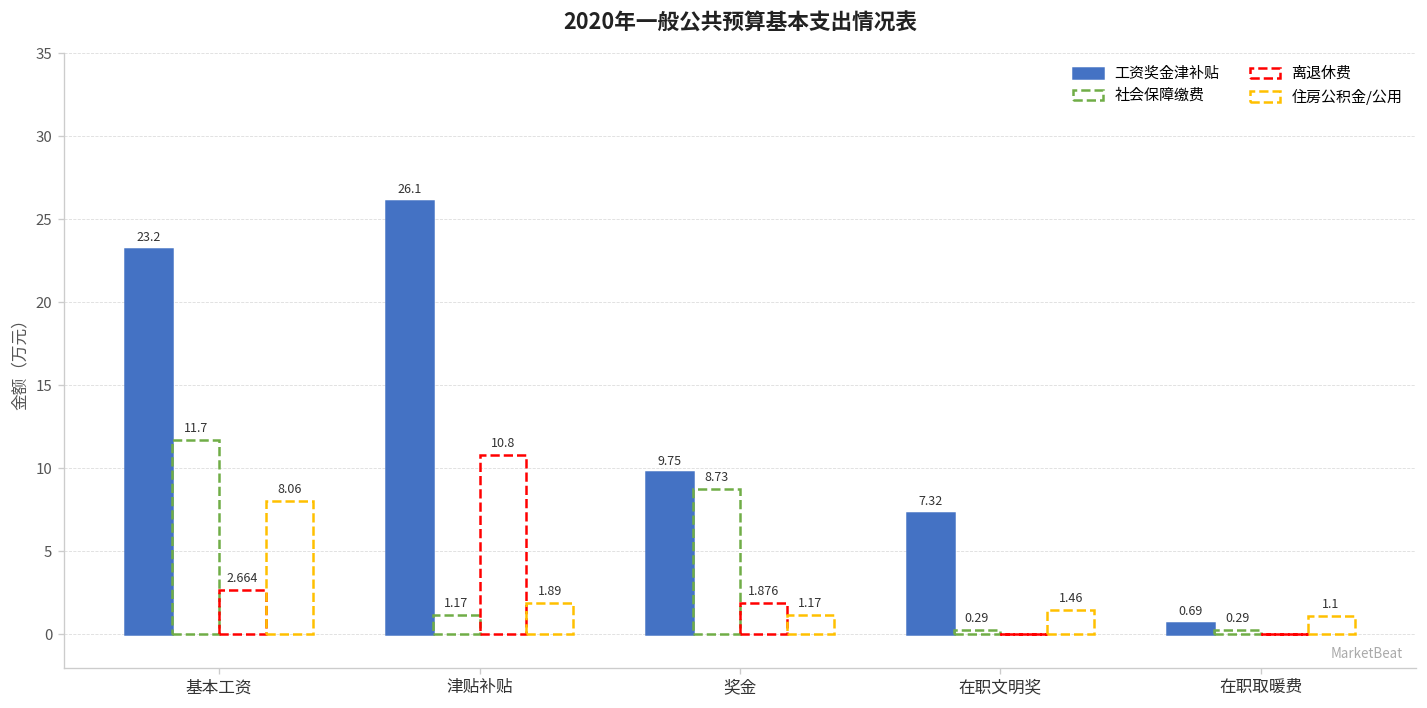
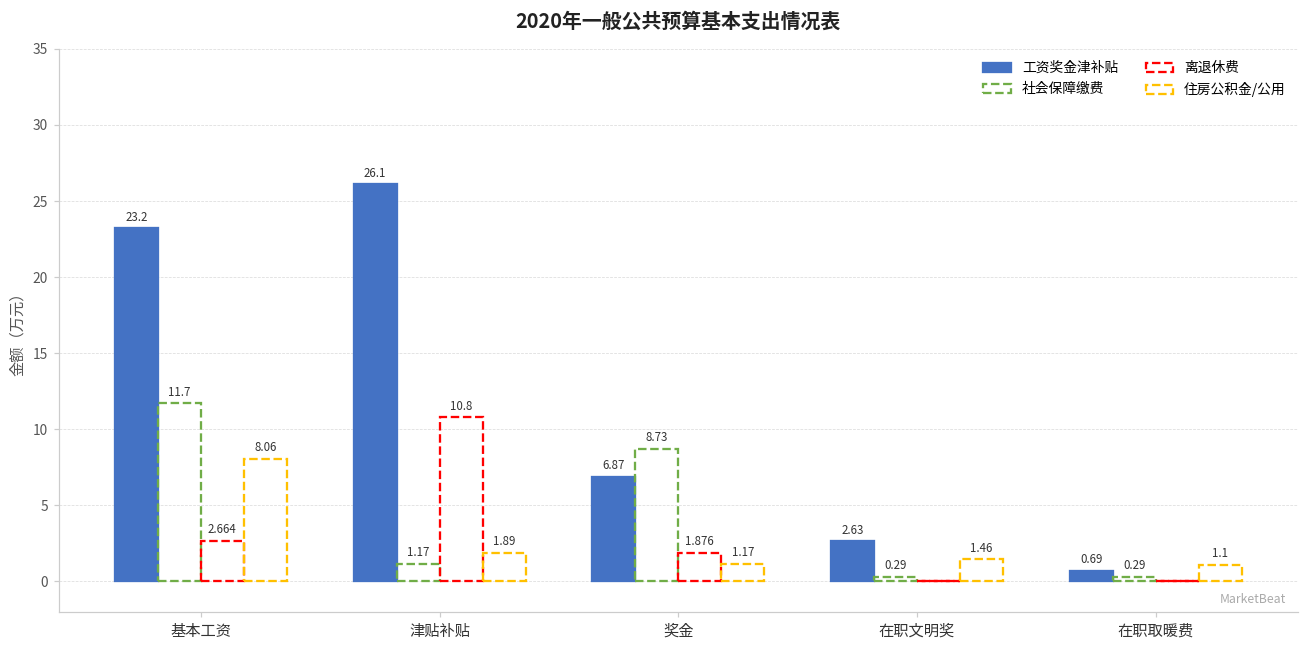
  {
    "工资奖金津补贴": {
      "基本工资": 23.2,
      "津贴补贴": 26.1,
-     "奖金": 9.75,
-     "在职文明奖": 7.32,
+     "奖金": 6.87,
+     "在职文明奖": 2.63,
      "在职取暖费": 0.69
    }
  }
